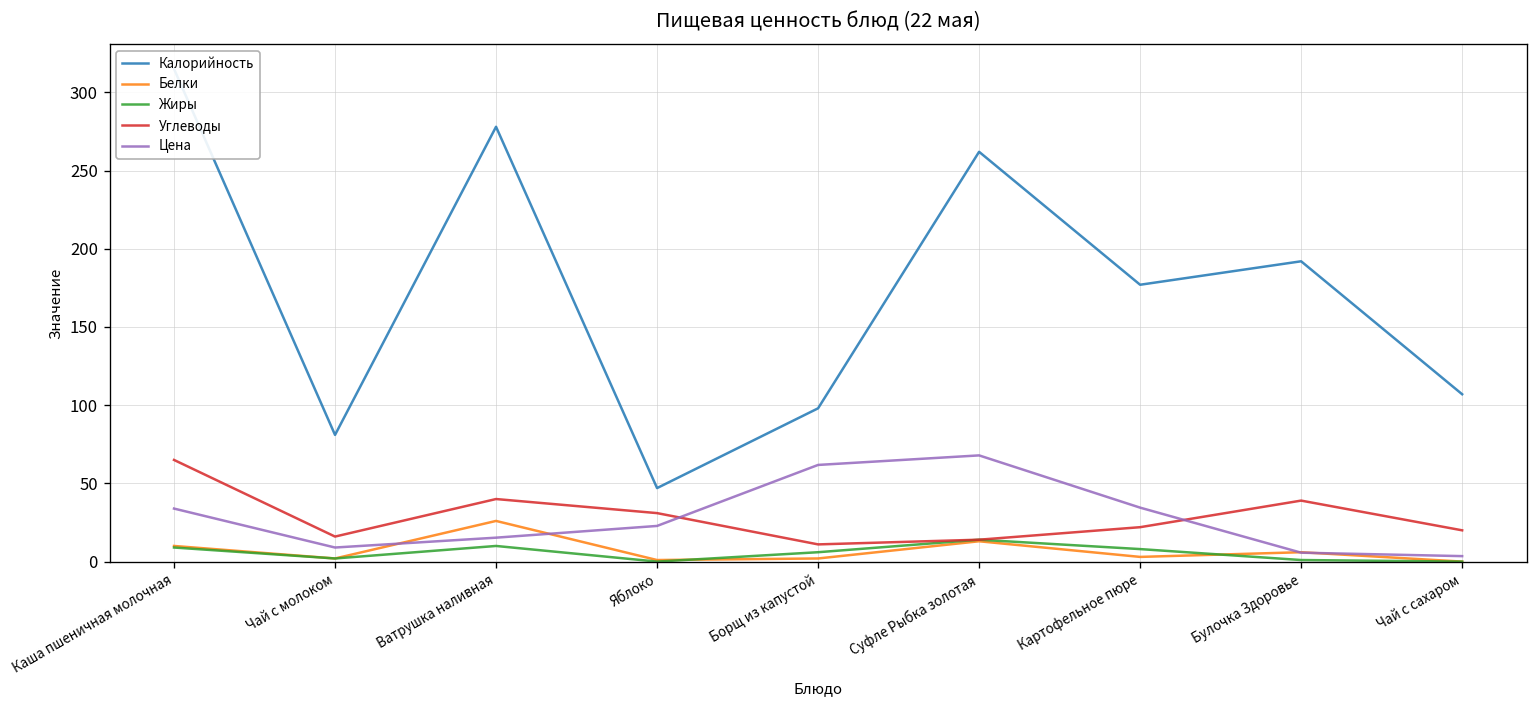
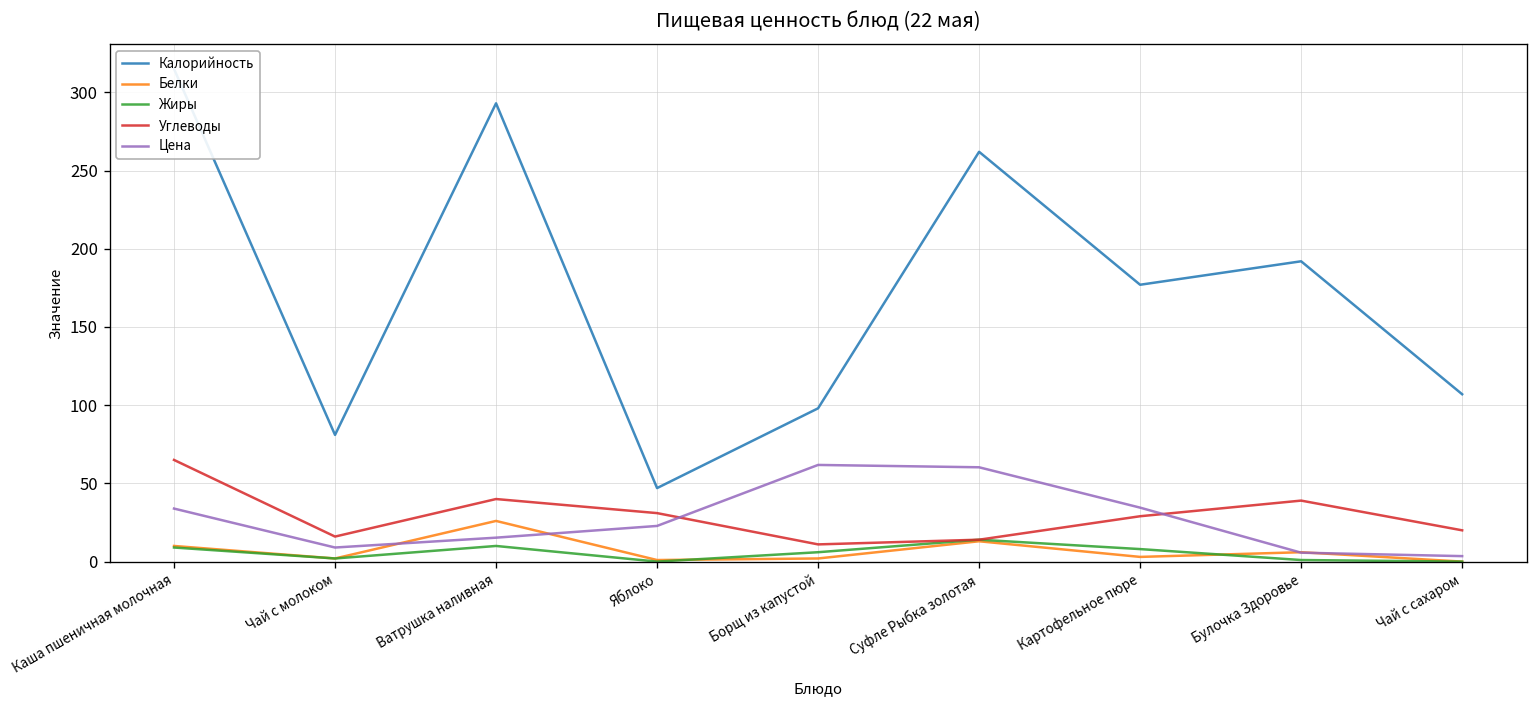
  {
    "Калорийность": {
      "Чай с молоком": 81,
-     "Ватрушка наливная": 278,
+     "Ватрушка наливная": 293,
      "Яблоко": 47,
      "Борщ из капустой": 98,
      "Суфле Рыбка золотая": 262,
      "Картофельное пюре": 177,
      "Булочка Здоровье": 192,
      "Чай с сахаром": 107
    },
    "Белки": {
      "Ватрушка наливная": 26,
      "Борщ из капустой": 2,
      "Картофельное пюре": 3
    },
    "Жиры": {
      "Ватрушка наливная": 10,
      "Борщ из капустой": 6,
      "Картофельное пюре": 8,
      "Булочка Здоровье": 1
    },
    "Углеводы": {
      "Каша пшеничная молочная": 65,
      "Чай с молоком": 16,
      "Ватрушка наливная": 40,
      "Яблоко": 31,
      "Борщ из капустой": 11,
-     "Картофельное пюре": 22,
+     "Картофельное пюре": 29,
      "Булочка Здоровье": 39,
      "Чай с сахаром": 20
    },
    "Цена": {
      "Каша пшеничная молочная": 34,
      "Чай с молоком": 9,
      "Ватрушка наливная": 15,
      "Яблоко": 23,
      "Борщ из капустой": 62,
-     "Суфле Рыбка золотая": 68,
+     "Суфле Рыбка золотая": 60,
      "Картофельное пюре": 35,
      "Чай с сахаром": 4
    }
  }
